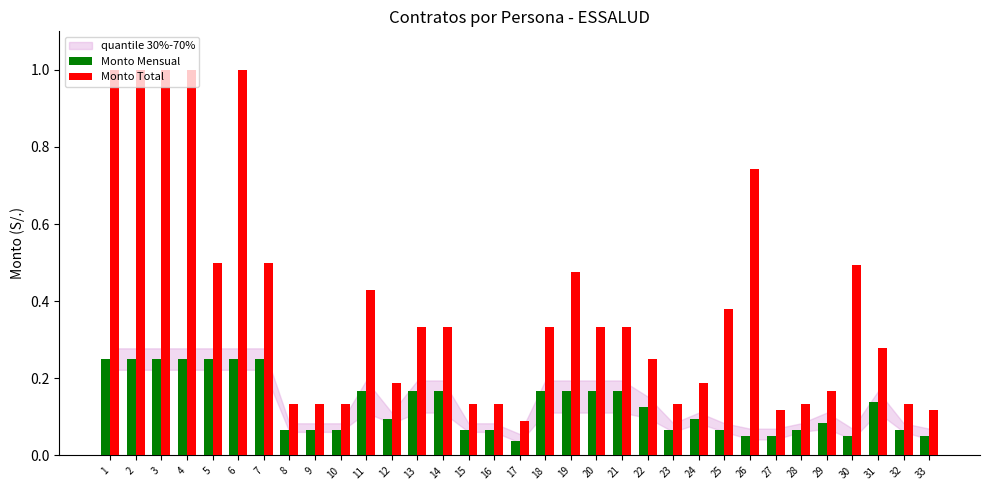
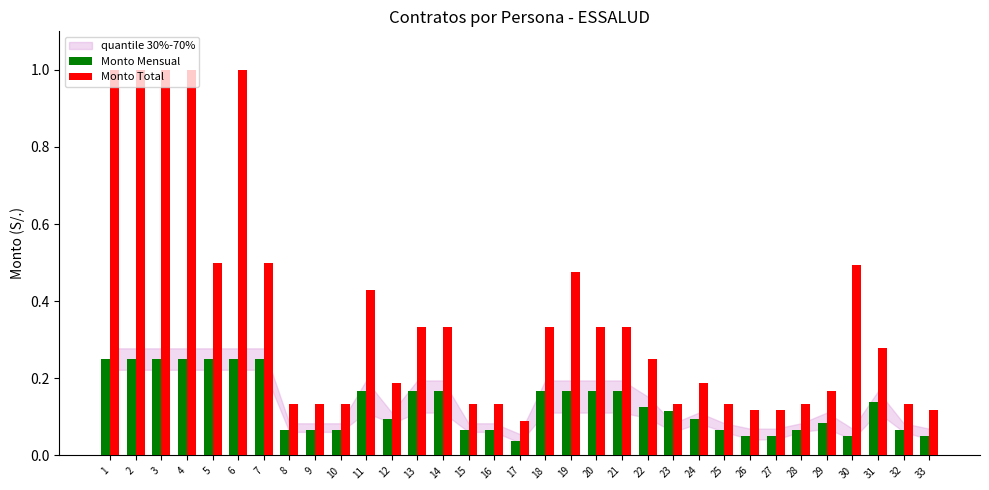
  {
    "Monto Mensual": {
      "1": 0.25,
      "2": 0.25,
      "3": 0.25,
      "4": 0.25,
      "5": 0.25,
      "6": 0.25,
      "7": 0.25,
      "8": 0.07,
      "9": 0.07,
      "10": 0.07,
      "11": 0.17,
      "12": 0.09,
      "13": 0.17,
      "14": 0.17,
      "15": 0.07,
      "16": 0.07,
      "17": 0.04,
      "18": 0.17,
      "19": 0.17,
      "20": 0.17,
      "21": 0.17,
      "22": 0.13,
-     "23": 0.07,
+     "23": 0.12,
      "24": 0.09,
      "25": 0.07,
      "26": 0.05,
      "27": 0.05,
      "28": 0.07,
      "29": 0.08,
      "30": 0.05,
      "31": 0.14,
      "32": 0.07,
      "33": 0.05
    },
    "Monto Total": {
      "5": 0.50,
      "6": 1.00,
      "7": 0.50,
      "8": 0.13,
      "9": 0.13,
      "10": 0.13,
      "11": 0.43,
      "12": 0.19,
      "13": 0.33,
      "14": 0.33,
      "15": 0.13,
      "16": 0.13,
      "17": 0.09,
      "18": 0.33,
      "19": 0.48,
      "20": 0.33,
      "21": 0.33,
      "22": 0.25,
      "23": 0.13,
      "24": 0.19,
-     "25": 0.38,
-     "26": 0.74,
+     "25": 0.13,
+     "26": 0.12,
      "27": 0.12,
      "28": 0.13,
      "29": 0.17,
      "30": 0.49,
      "31": 0.28,
      "32": 0.13,
      "33": 0.12
    }
  }
